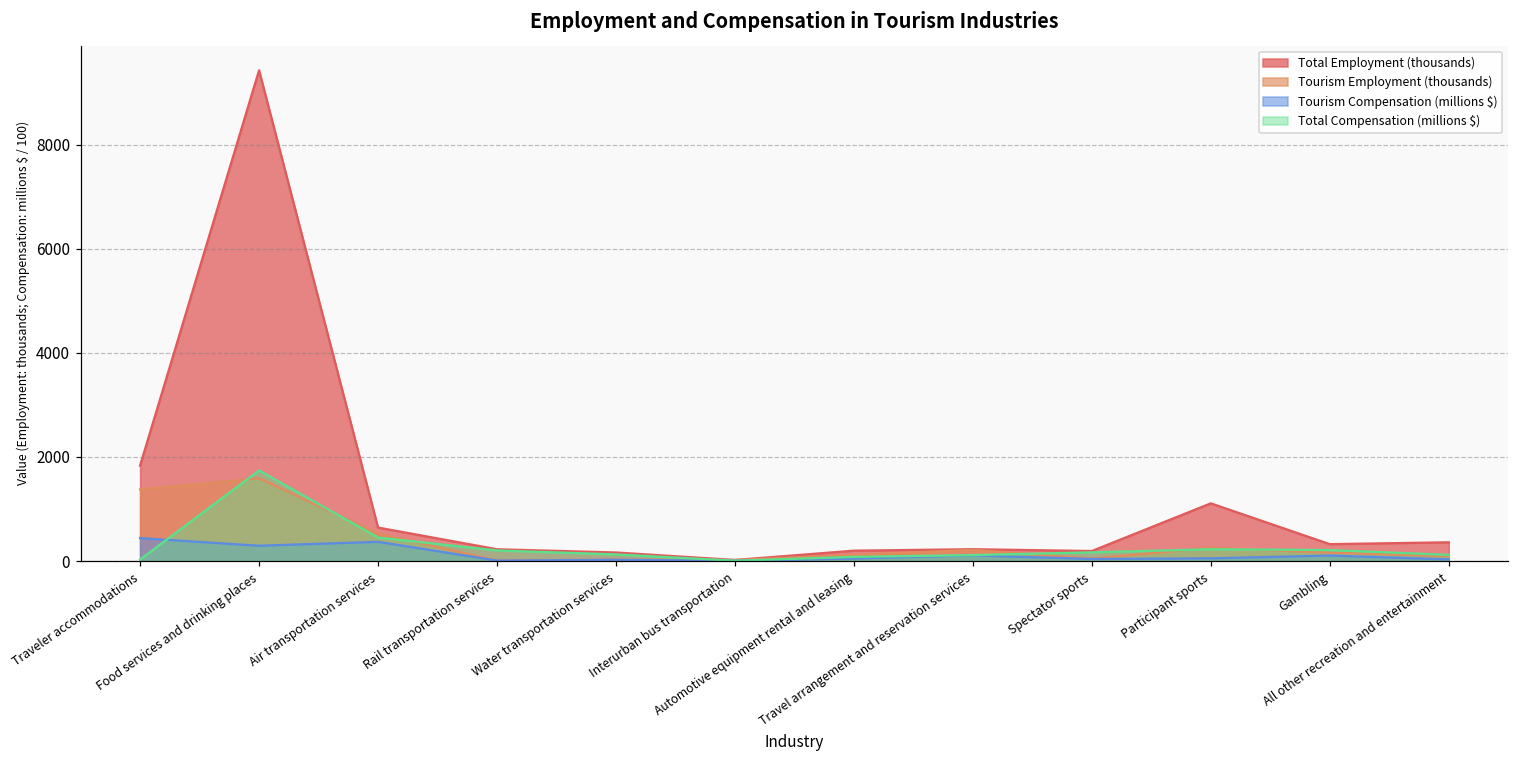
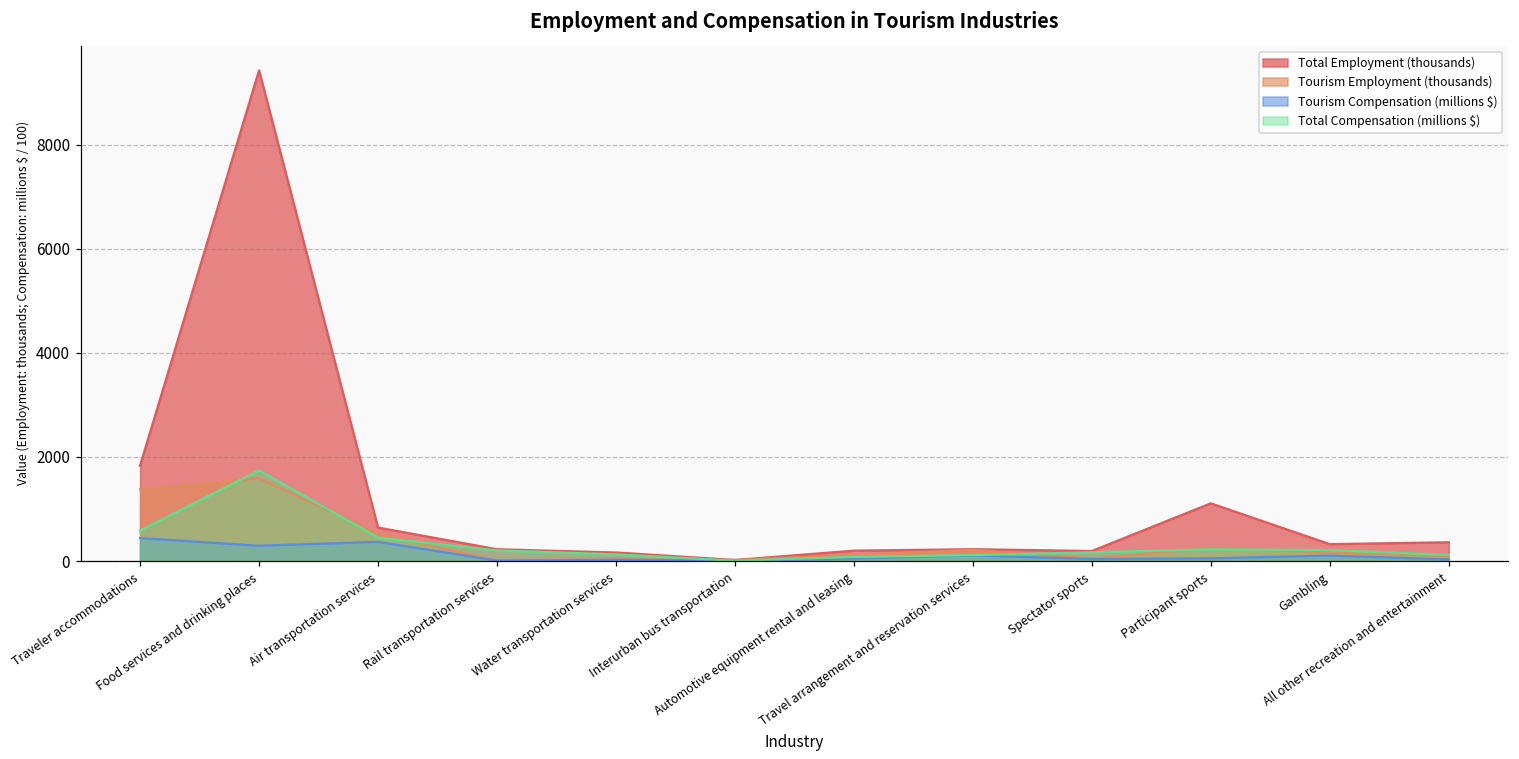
  {
    "Tourism Compensation (millions $)": {
      "Traveler accommodations": 400,
      "Food services and drinking places": 300,
      "Air transportation services": 400,
      "Participant sports": 100,
      "Gambling": 100,
      "All other recreation and entertainment": 0
    },
    "Total Compensation (millions $)": {
-     "Traveler accommodations": 0,
+     "Traveler accommodations": 600,
      "Food services and drinking places": 1700,
      "Air transportation services": 500
    }
  }
